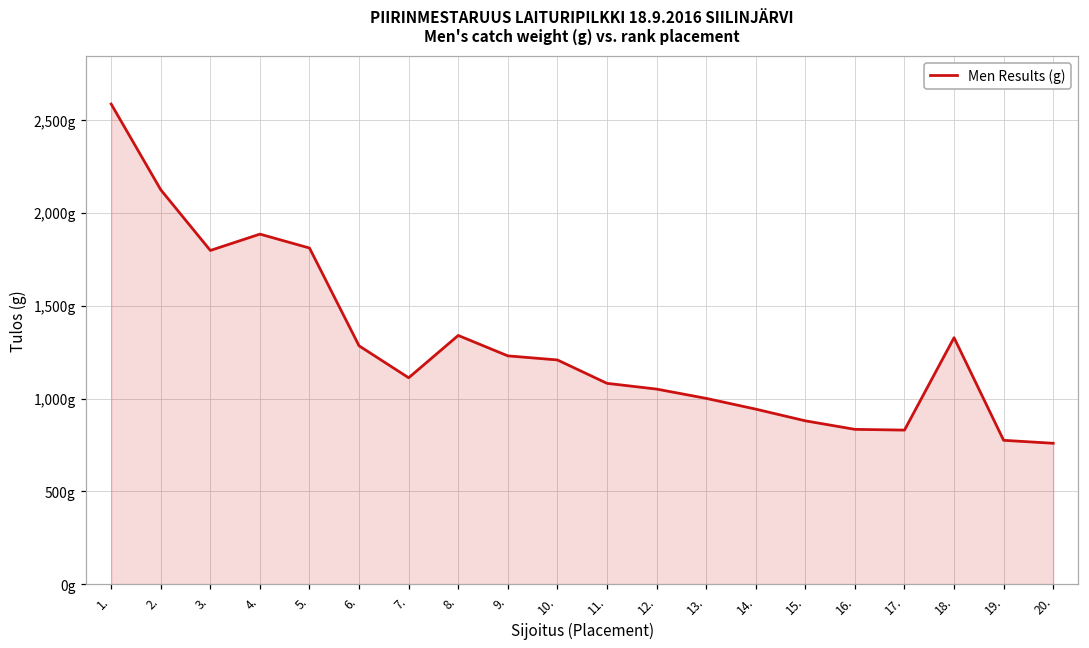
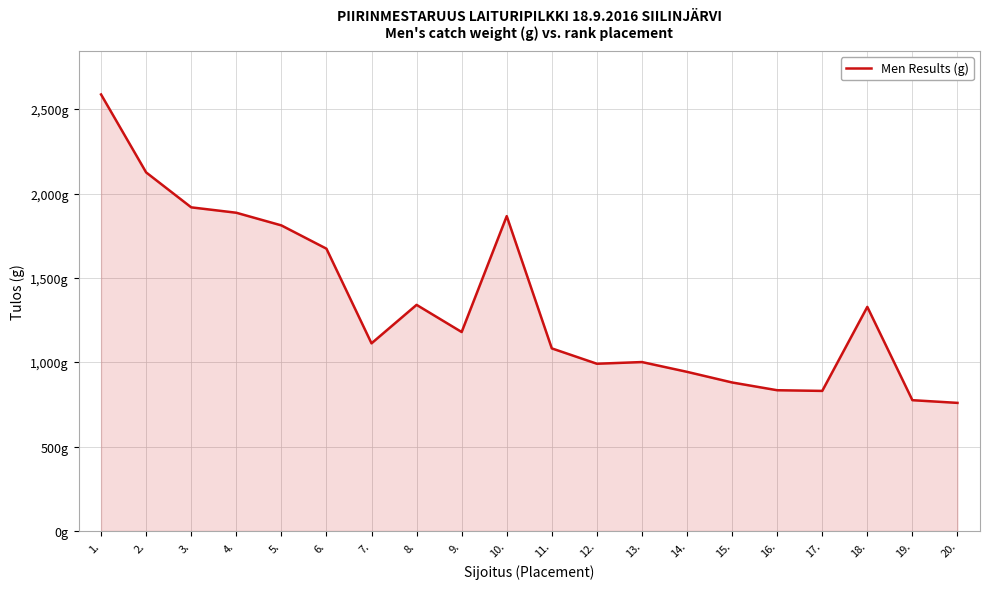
  {
    "1.": "2,590g",
    "2.": "2,130g",
-   "3.": "1,800g",
+   "3.": "1,920g",
    "4.": "1,890g",
    "5.": "1,810g",
-   "6.": "1,280g",
+   "6.": "1,670g",
    "7.": "1,110g",
    "8.": "1,340g",
-   "9.": "1,230g",
-   "10.": "1,210g",
+   "9.": "1,180g",
+   "10.": "1,870g",
    "11.": "1,080g",
-   "12.": "1,050g",
+   "12.": "990g",
    "13.": "1,000g",
    "14.": "940g",
    "15.": "880g",
    "16.": "830g",
    "17.": "830g",
    "18.": "1,330g",
    "19.": "780g",
    "20.": "760g"
  }
